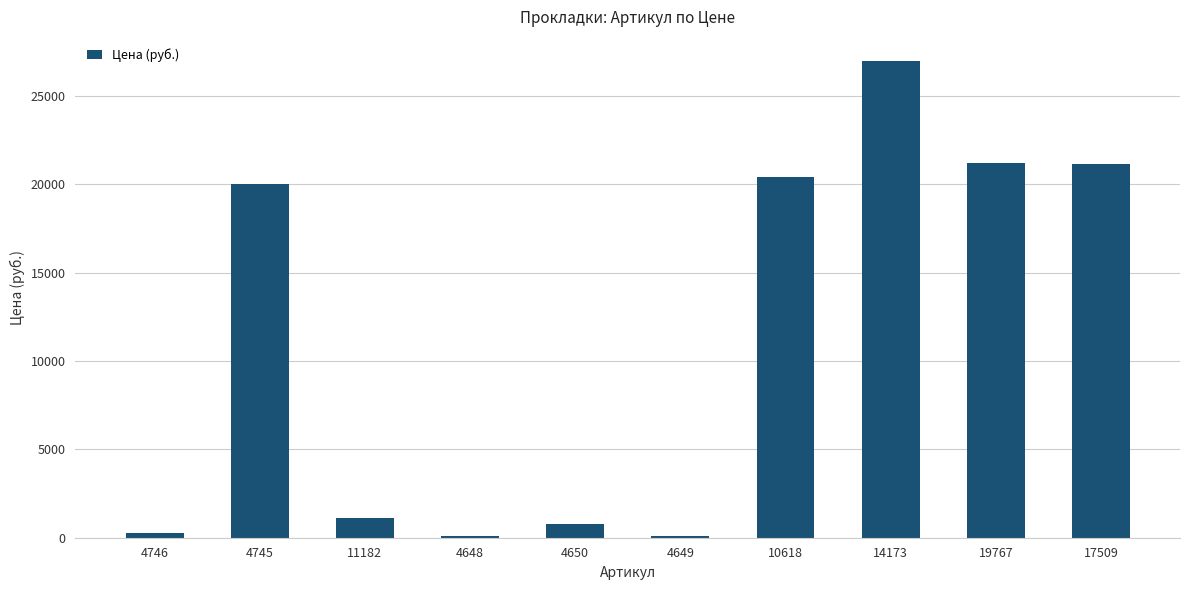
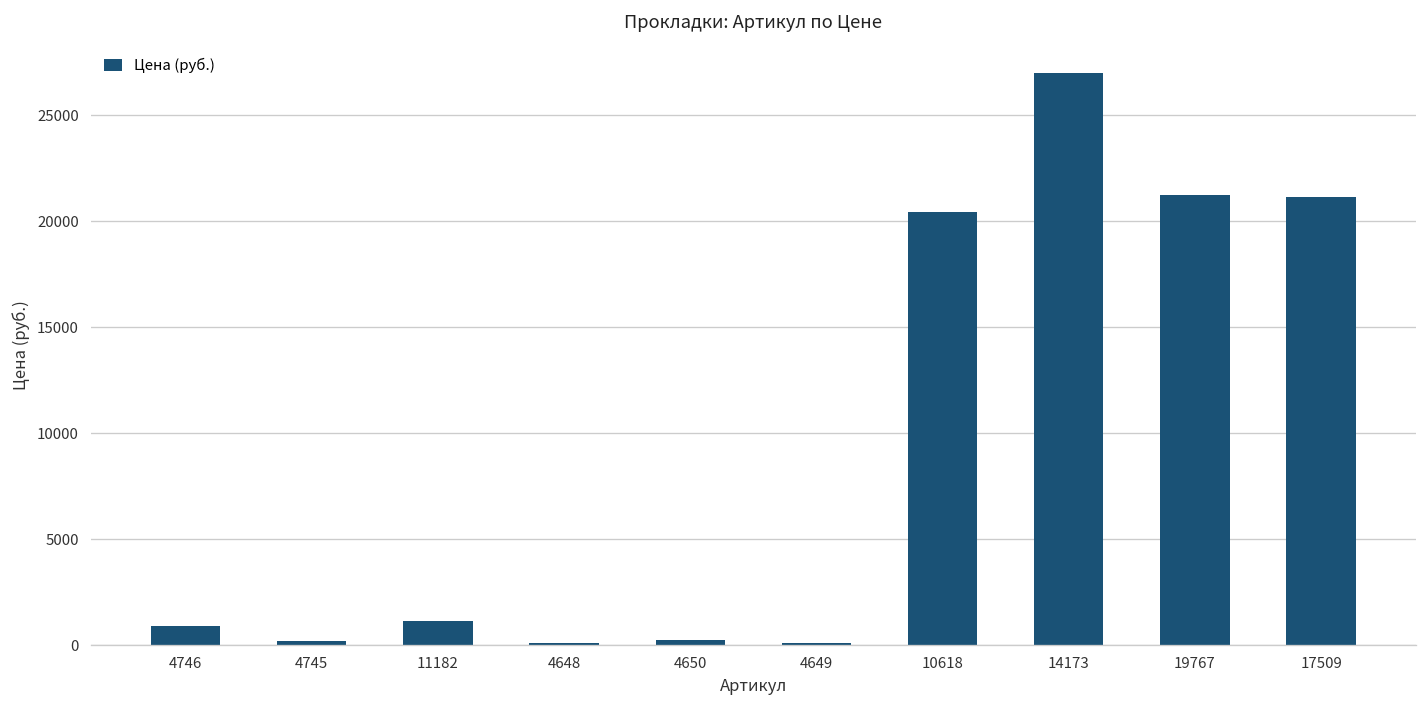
  {
-   "4746": 300,
-   "4745": 20000,
+   "4746": 900,
+   "4745": 200,
    "11182": 1100,
-   "4650": 800,
+   "4650": 300,
    "10618": 20400,
    "14173": 27000,
    "19767": 21200,
    "17509": 21200
  }
